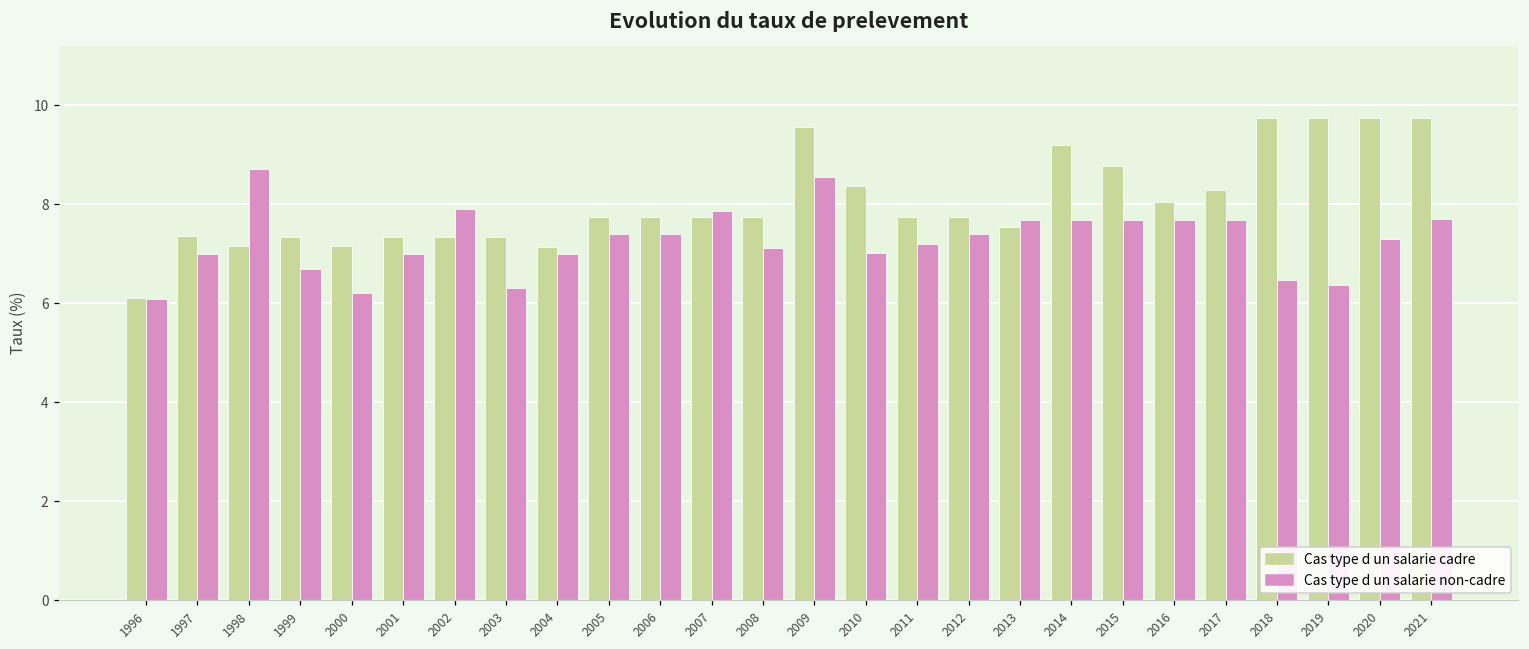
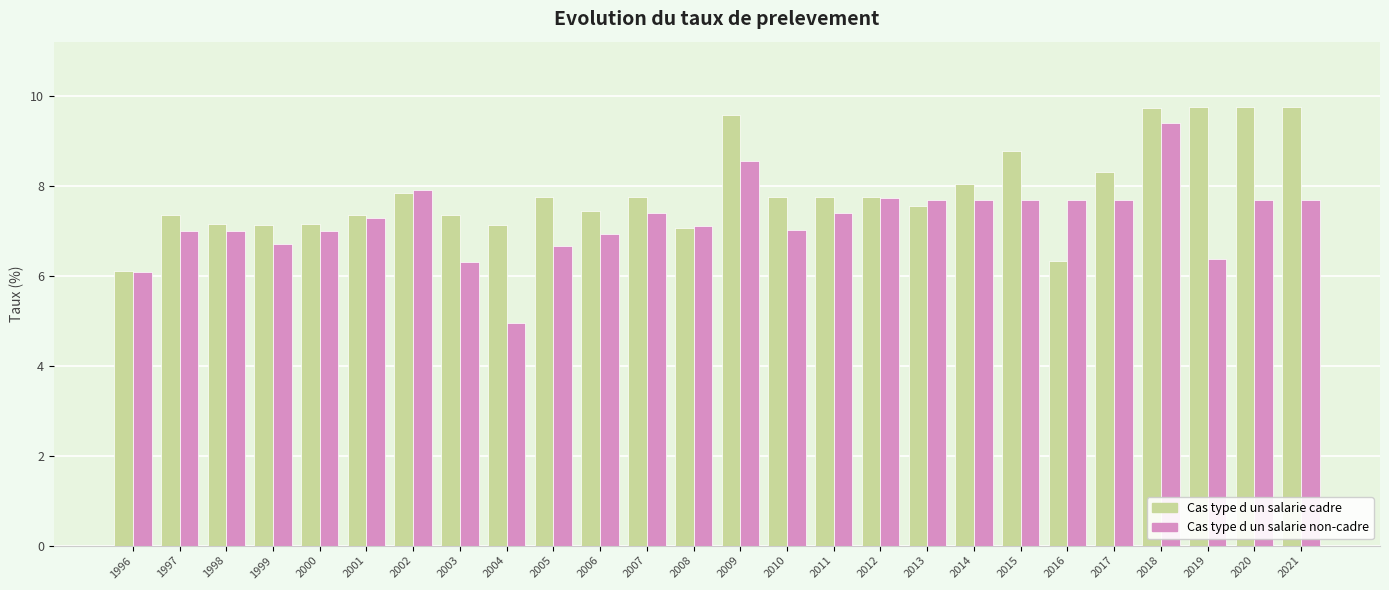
  {
    "Cas type d un salarie cadre": {
      "1996": 6.1,
      "1997": 7.3,
      "1998": 7.2,
-     "1999": 7.3,
+     "1999": 7.1,
      "2000": 7.2,
      "2001": 7.3,
-     "2002": 7.3,
+     "2002": 7.8,
      "2003": 7.3,
      "2004": 7.1,
      "2005": 7.7,
-     "2006": 7.7,
+     "2006": 7.4,
      "2007": 7.7,
-     "2008": 7.7,
+     "2008": 7.0,
      "2009": 9.6,
-     "2010": 8.4,
+     "2010": 7.7,
      "2011": 7.7,
      "2012": 7.7,
      "2013": 7.5,
-     "2014": 9.2,
+     "2014": 8.0,
      "2015": 8.8,
-     "2016": 8.0,
+     "2016": 6.3,
      "2017": 8.3,
      "2018": 9.7,
      "2019": 9.7,
      "2020": 9.7,
      "2021": 9.7
    },
    "Cas type d un salarie non-cadre": {
      "1996": 6.1,
      "1997": 7.0,
-     "1998": 8.7,
+     "1998": 7.0,
      "1999": 6.7,
-     "2000": 6.2,
-     "2001": 7.0,
+     "2000": 7.0,
+     "2001": 7.3,
      "2002": 7.9,
      "2003": 6.3,
-     "2004": 7.0,
-     "2005": 7.4,
-     "2006": 7.4,
-     "2007": 7.9,
+     "2004": 4.9,
+     "2005": 6.7,
+     "2006": 6.9,
+     "2007": 7.4,
      "2008": 7.1,
      "2009": 8.5,
      "2010": 7.0,
-     "2011": 7.2,
-     "2012": 7.4,
+     "2011": 7.4,
+     "2012": 7.7,
      "2013": 7.7,
      "2014": 7.7,
      "2015": 7.7,
      "2016": 7.7,
      "2017": 7.7,
-     "2018": 6.5,
+     "2018": 9.4,
      "2019": 6.4,
-     "2020": 7.3,
+     "2020": 7.7,
      "2021": 7.7
    }
  }
